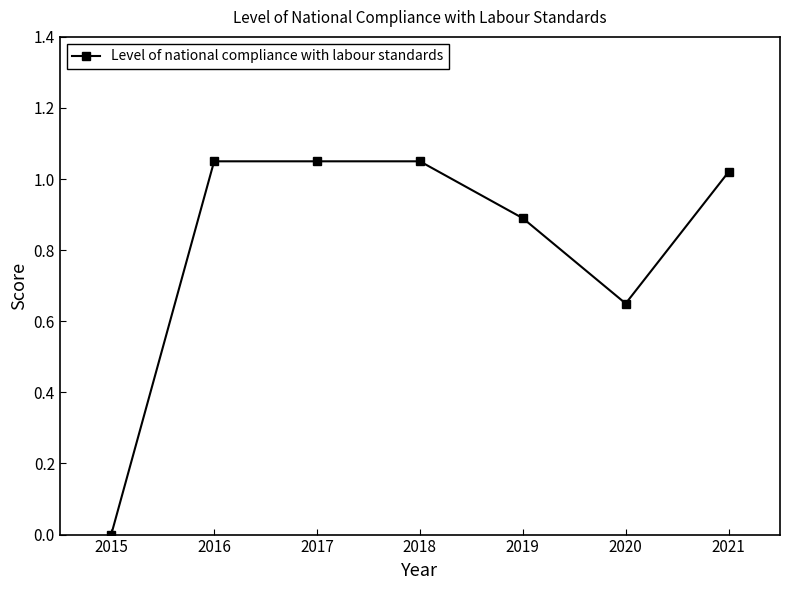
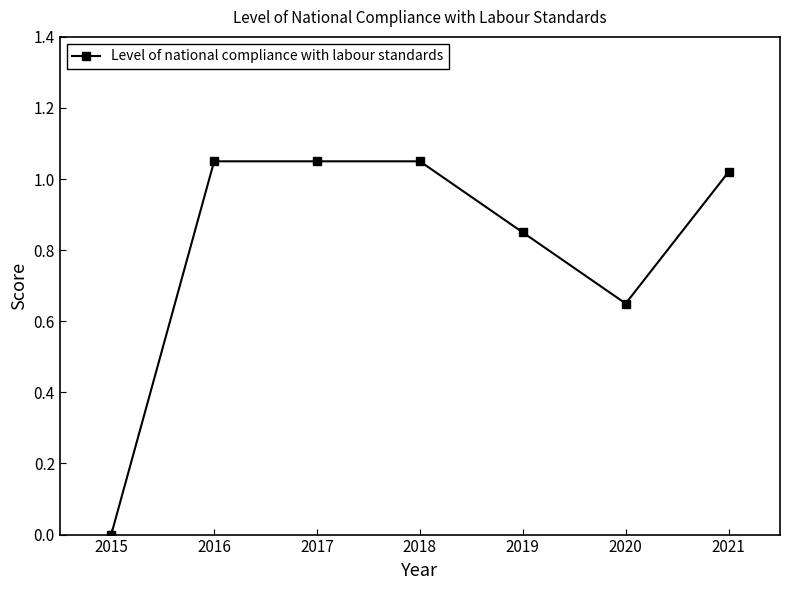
  {
    "2015": 0.00,
    "2016": 1.05,
    "2017": 1.05,
    "2018": 1.05,
-   "2019": 0.89,
+   "2019": 0.85,
    "2020": 0.65,
    "2021": 1.02
  }
